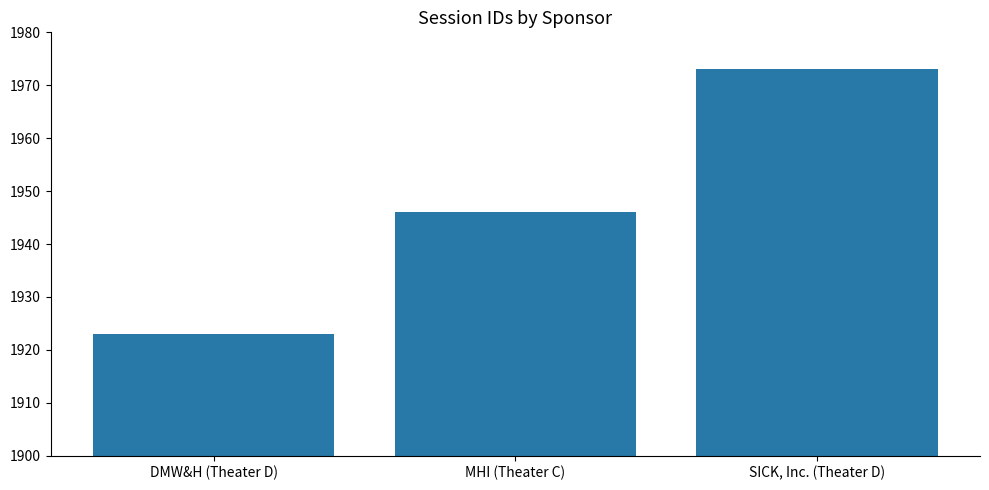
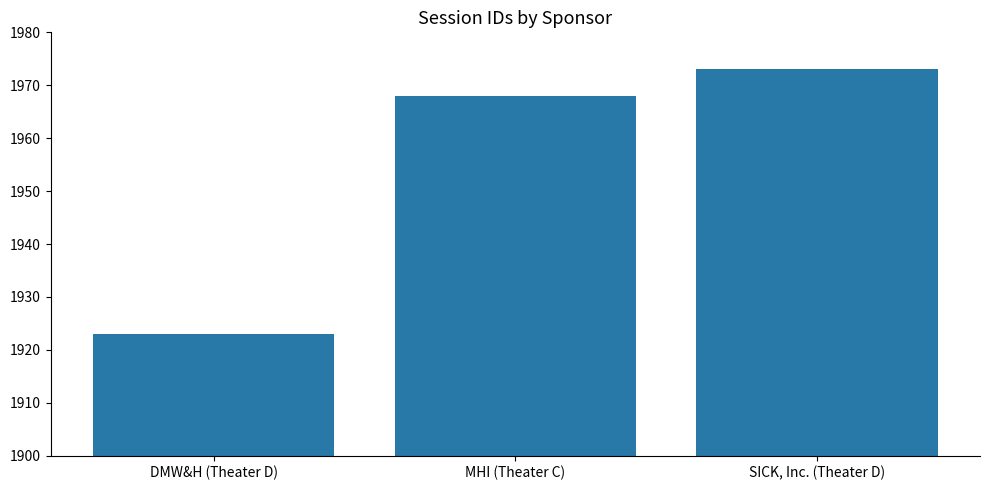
  {
    "DMW&H (Theater D)": 1923,
-   "MHI (Theater C)": 1946,
+   "MHI (Theater C)": 1968,
    "SICK, Inc. (Theater D)": 1973
  }
